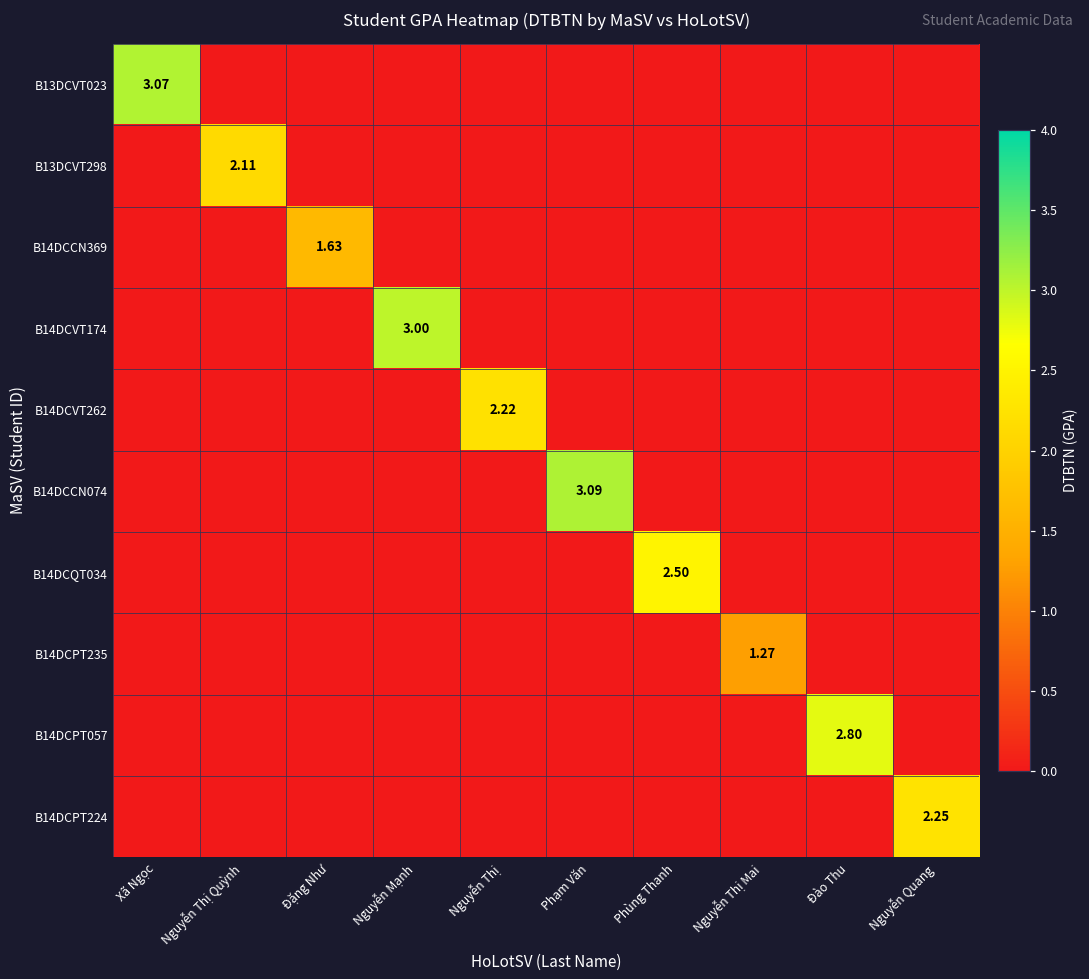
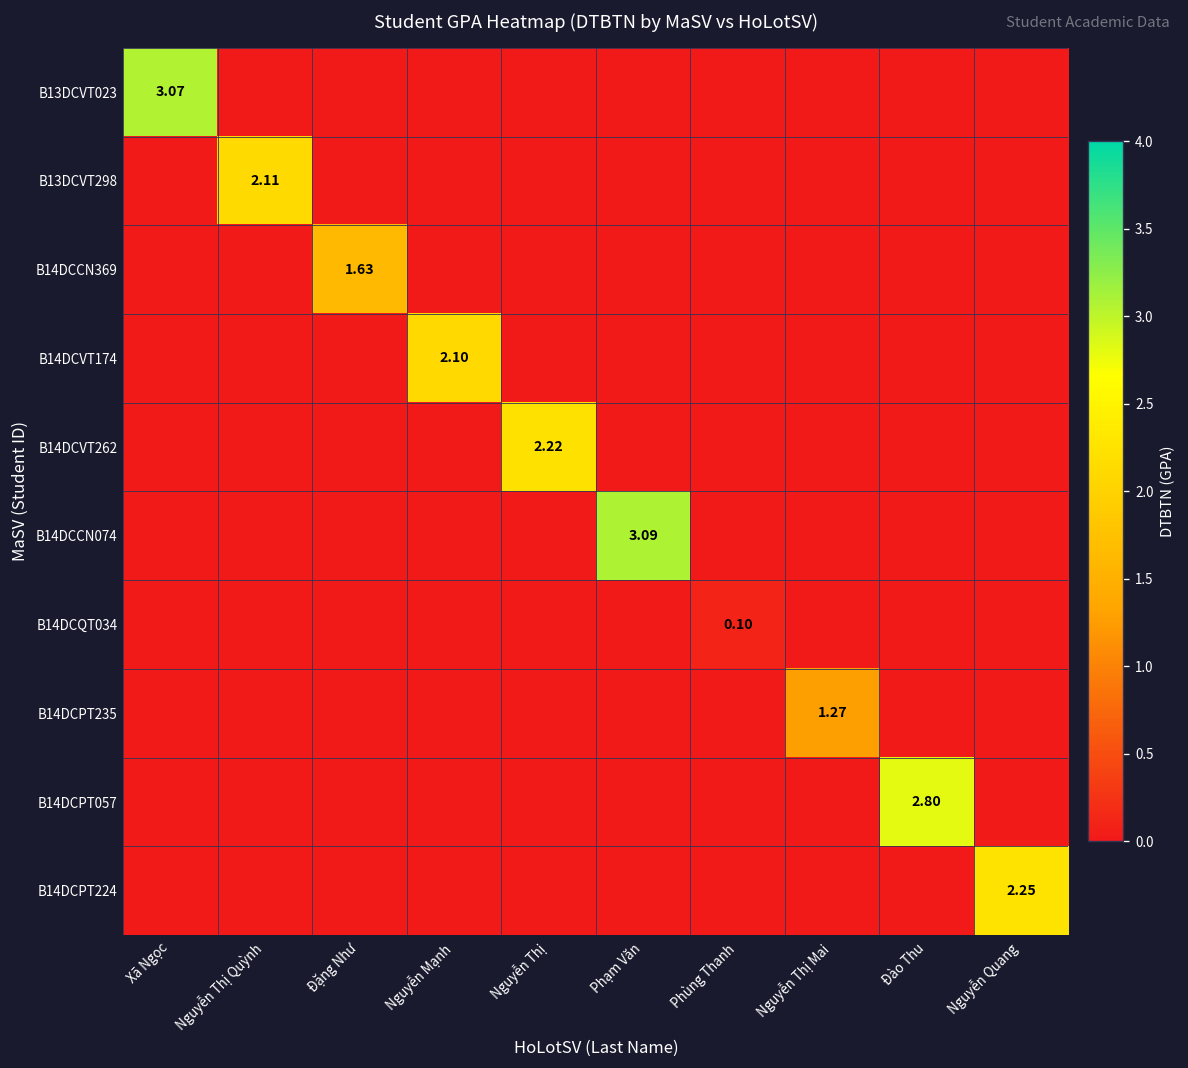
  {
    "B13DCVT023": {
      "Xã Ngọc": 3.07
    },
    "B13DCVT298": {
      "Nguyễn Thị Quỳnh": 2.11
    },
    "B14DCCN369": {
      "Đặng Như": 1.63
    },
    "B14DCVT174": {
-     "Nguyễn Mạnh": 3.00
+     "Nguyễn Mạnh": 2.10
    },
    "B14DCVT262": {
      "Nguyễn Thị": 2.22
    },
    "B14DCCN074": {
      "Phạm Văn": 3.09
    },
    "B14DCQT034": {
-     "Phùng Thanh": 2.50
+     "Phùng Thanh": 0.10
    },
    "B14DCPT235": {
      "Nguyễn Thị Mai": 1.27
    },
    "B14DCPT057": {
      "Đào Thu": 2.80
    },
    "B14DCPT224": {
      "Nguyễn Quang": 2.25
    }
  }
